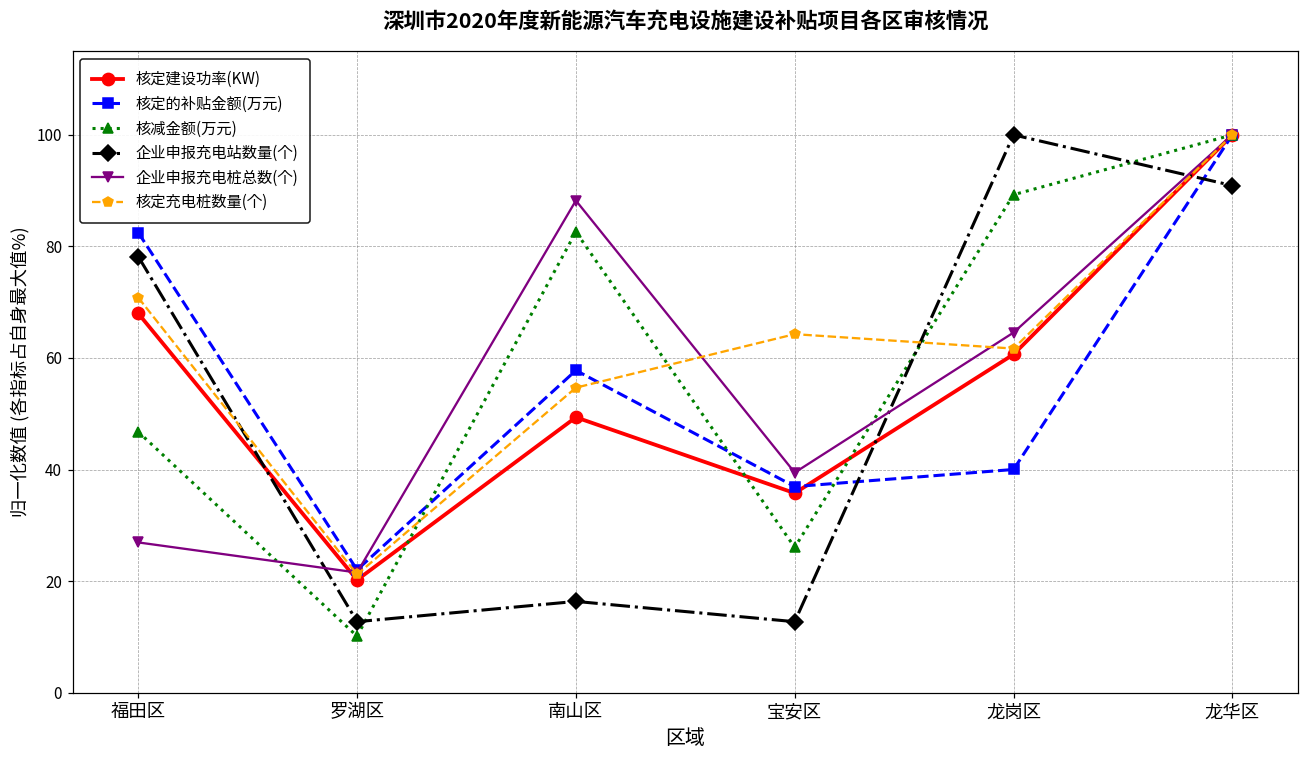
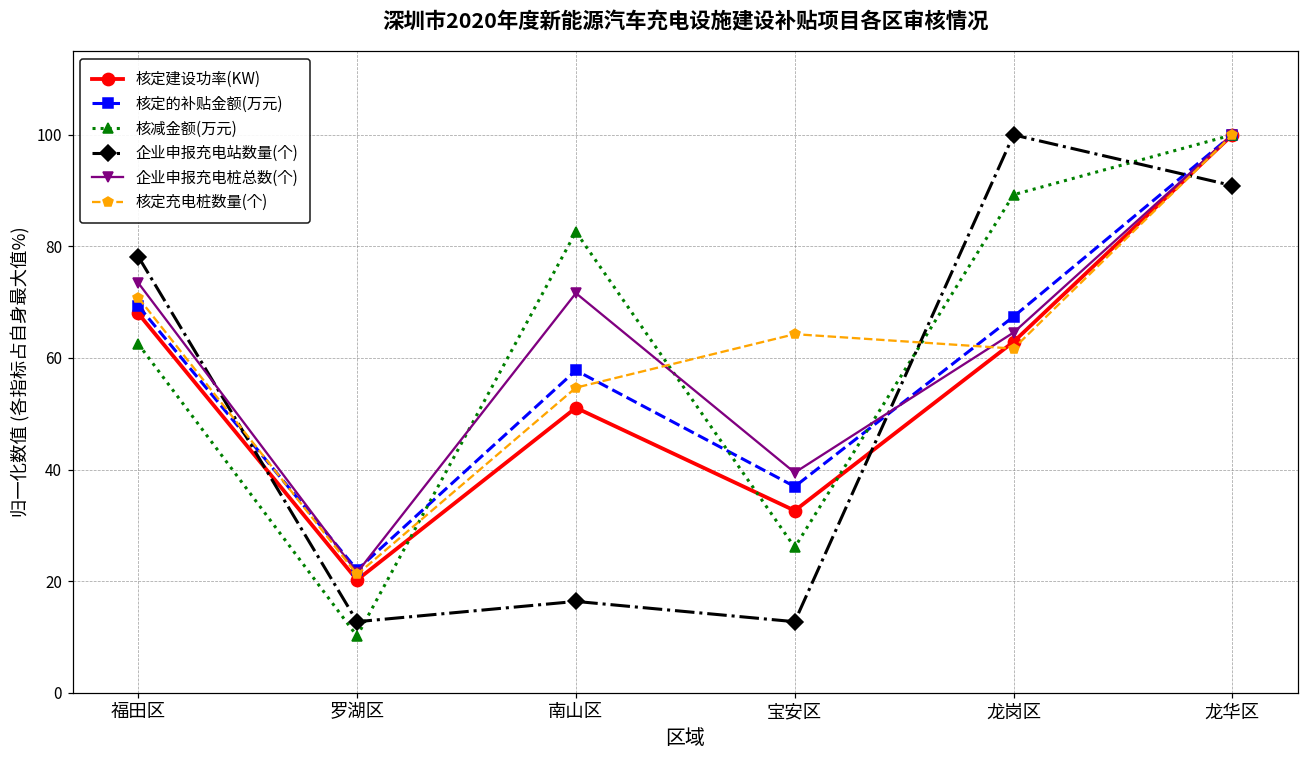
  {
    "核定建设功率(KW)": {
      "福田区": 68,
      "罗湖区": 20,
-     "南山区": 49,
-     "宝安区": 36,
-     "龙岗区": 61
+     "南山区": 51,
+     "宝安区": 33,
+     "龙岗区": 63
    },
    "核定的补贴金额(万元)": {
-     "福田区": 82,
+     "福田区": 69,
      "南山区": 58,
      "宝安区": 37,
-     "龙岗区": 40
+     "龙岗区": 67
    },
    "核减金额(万元)": {
-     "福田区": 47,
+     "福田区": 63,
      "罗湖区": 10,
      "南山区": 83,
      "宝安区": 26,
      "龙岗区": 89
    },
    "企业申报充电站数量(个)": {
      "福田区": 78,
      "罗湖区": 13,
      "南山区": 16,
      "宝安区": 13,
      "龙岗区": 100,
      "龙华区": 91
    },
    "企业申报充电桩总数(个)": {
-     "福田区": 27,
-     "南山区": 88,
+     "福田区": 73,
+     "南山区": 72,
      "宝安区": 39,
      "龙岗区": 65
    },
    "核定充电桩数量(个)": {
      "福田区": 71,
      "南山区": 55,
      "宝安区": 64,
      "龙岗区": 62
    }
  }
